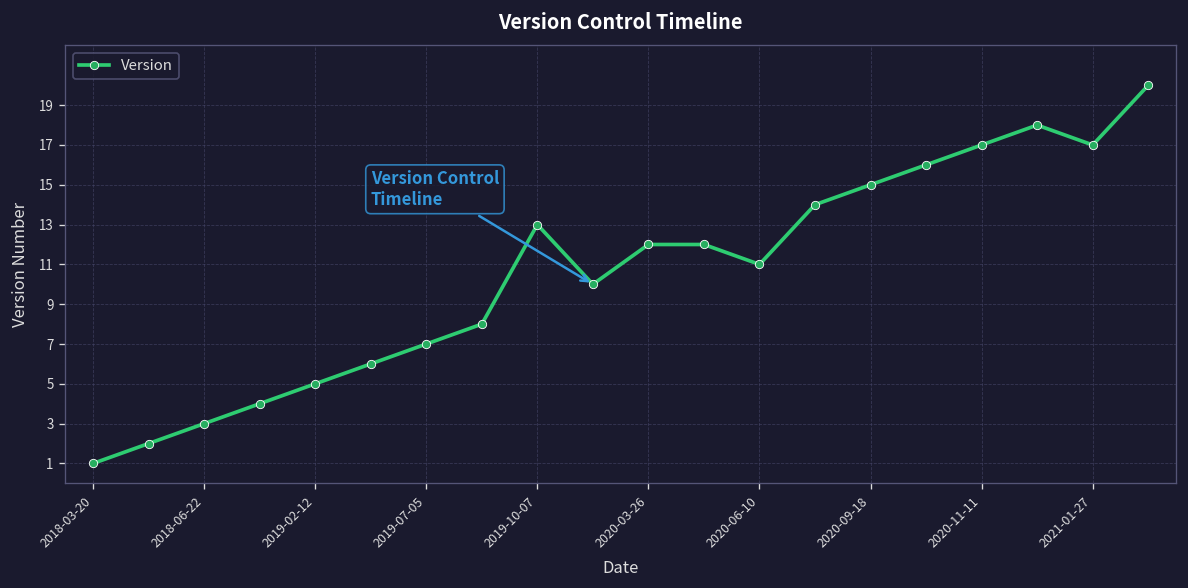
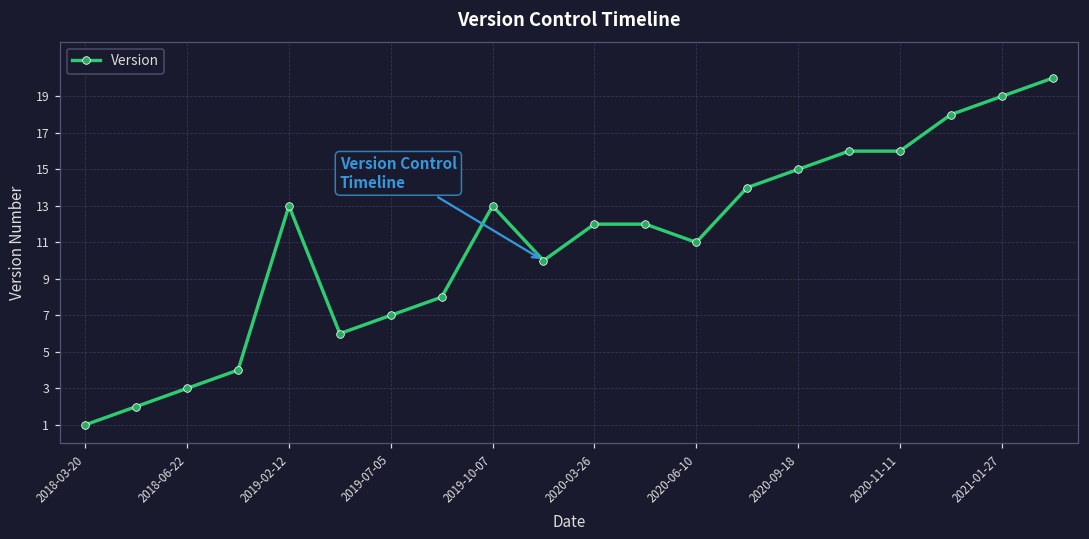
  {
    "2018-03-20": 1,
    "2018-06-22": 3,
-   "2019-02-12": 5,
+   "2019-02-12": 13,
    "2019-07-05": 7,
    "2019-10-07": 13,
    "2020-03-26": 12,
    "2020-06-10": 11,
    "2020-09-18": 15,
-   "2020-11-11": 17,
-   "2021-01-27": 17
+   "2020-11-11": 16,
+   "2021-01-27": 19
  }
